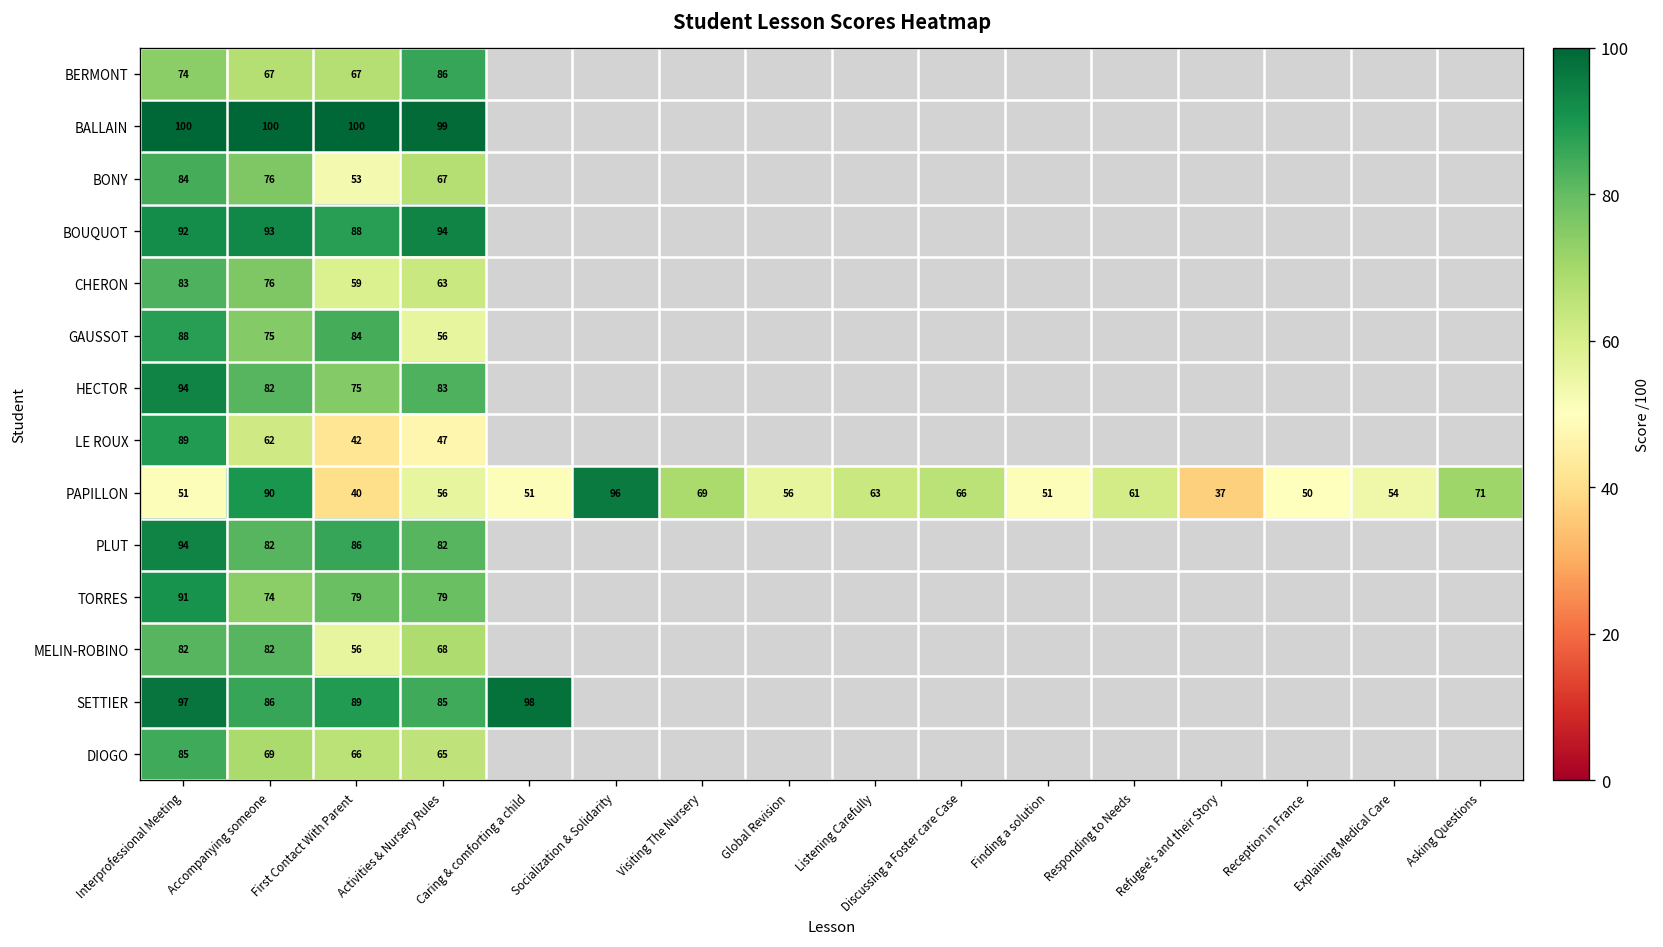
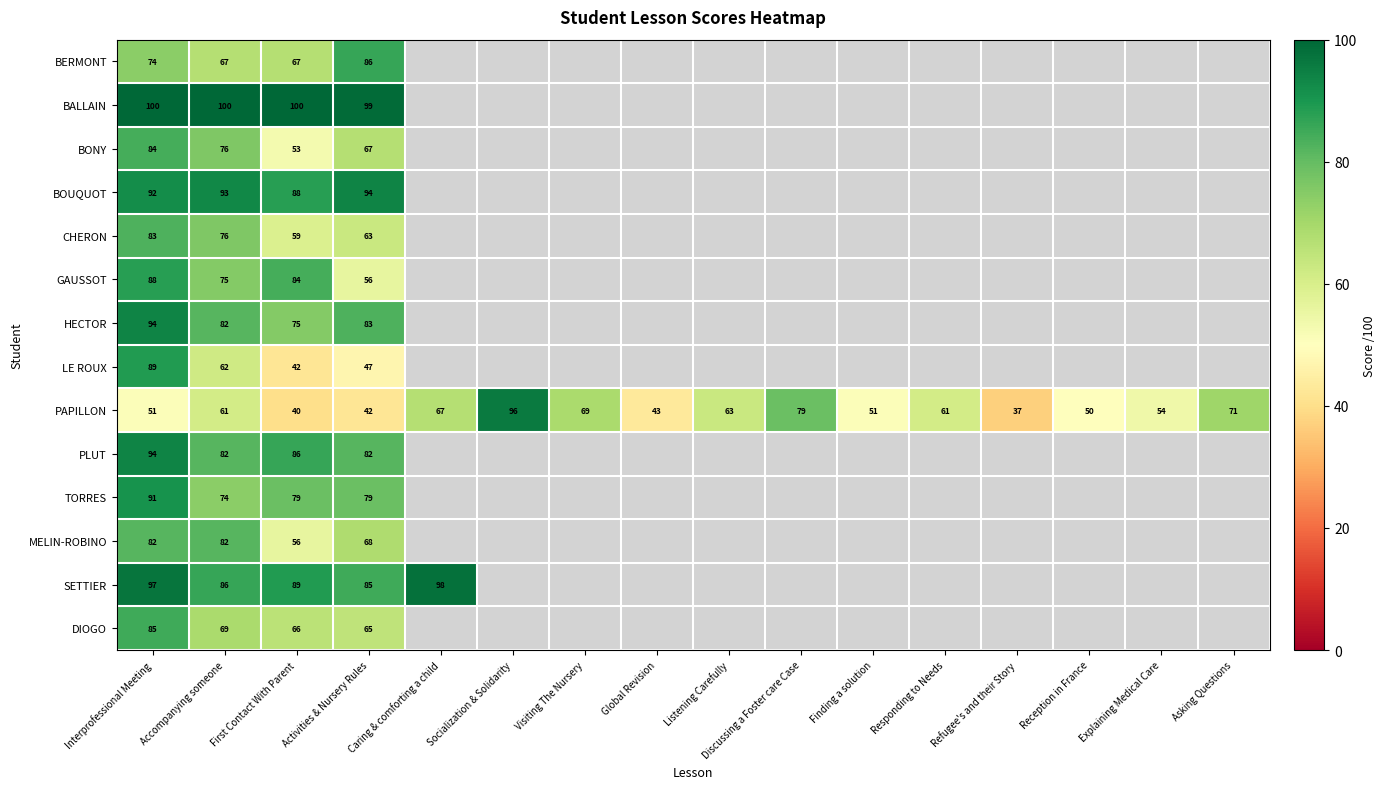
  {
    "BERMONT": {
      "Interprofessional Meeting": 74,
      "Accompanying someone": 67,
      "First Contact With Parent": 67,
      "Activities & Nursery Rules": 86
    },
    "BALLAIN": {
      "Interprofessional Meeting": 100,
      "Accompanying someone": 100,
      "First Contact With Parent": 100,
      "Activities & Nursery Rules": 99
    },
    "BONY": {
      "Interprofessional Meeting": 84,
      "Accompanying someone": 76,
      "First Contact With Parent": 53,
      "Activities & Nursery Rules": 67
    },
    "BOUQUOT": {
      "Interprofessional Meeting": 92,
      "Accompanying someone": 93,
      "First Contact With Parent": 88,
      "Activities & Nursery Rules": 94
    },
    "CHERON": {
      "Interprofessional Meeting": 83,
      "Accompanying someone": 76,
      "First Contact With Parent": 59,
      "Activities & Nursery Rules": 63
    },
    "GAUSSOT": {
      "Interprofessional Meeting": 88,
      "Accompanying someone": 75,
      "First Contact With Parent": 84,
      "Activities & Nursery Rules": 56
    },
    "HECTOR": {
      "Interprofessional Meeting": 94,
      "Accompanying someone": 82,
      "First Contact With Parent": 75,
      "Activities & Nursery Rules": 83
    },
    "LE ROUX": {
      "Interprofessional Meeting": 89,
      "Accompanying someone": 62,
      "First Contact With Parent": 42,
      "Activities & Nursery Rules": 47
    },
    "PAPILLON": {
      "Interprofessional Meeting": 51,
-     "Accompanying someone": 90,
+     "Accompanying someone": 61,
      "First Contact With Parent": 40,
-     "Activities & Nursery Rules": 56,
-     "Caring & comforting a child": 51,
+     "Activities & Nursery Rules": 42,
+     "Caring & comforting a child": 67,
      "Socialization & Solidarity": 96,
      "Visiting The Nursery": 69,
-     "Global Revision": 56,
+     "Global Revision": 43,
      "Listening Carefully": 63,
-     "Discussing a Foster care Case": 66,
+     "Discussing a Foster care Case": 79,
      "Finding a solution": 51,
      "Responding to Needs": 61,
      "Refugee's and their Story": 37,
      "Reception in France": 50,
      "Explaining Medical Care": 54,
      "Asking Questions": 71
    },
    "PLUT": {
      "Interprofessional Meeting": 94,
      "Accompanying someone": 82,
      "First Contact With Parent": 86,
      "Activities & Nursery Rules": 82
    },
    "TORRES": {
      "Interprofessional Meeting": 91,
      "Accompanying someone": 74,
      "First Contact With Parent": 79,
      "Activities & Nursery Rules": 79
    },
    "MELIN-ROBINO": {
      "Interprofessional Meeting": 82,
      "Accompanying someone": 82,
      "First Contact With Parent": 56,
      "Activities & Nursery Rules": 68
    },
    "SETTIER": {
      "Interprofessional Meeting": 97,
      "Accompanying someone": 86,
      "First Contact With Parent": 89,
      "Activities & Nursery Rules": 85,
      "Caring & comforting a child": 98
    },
    "DIOGO": {
      "Interprofessional Meeting": 85,
      "Accompanying someone": 69,
      "First Contact With Parent": 66,
      "Activities & Nursery Rules": 65
    }
  }
